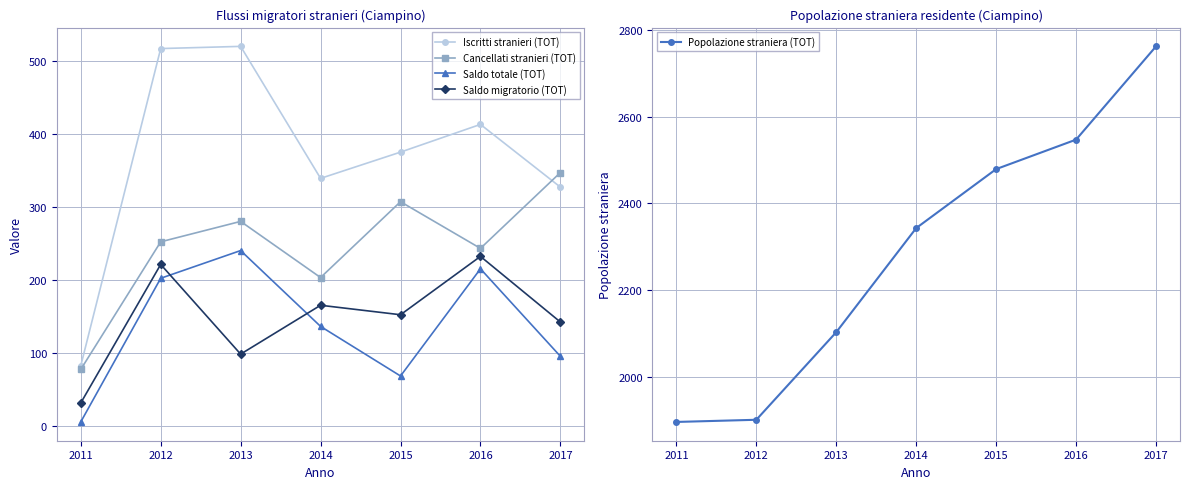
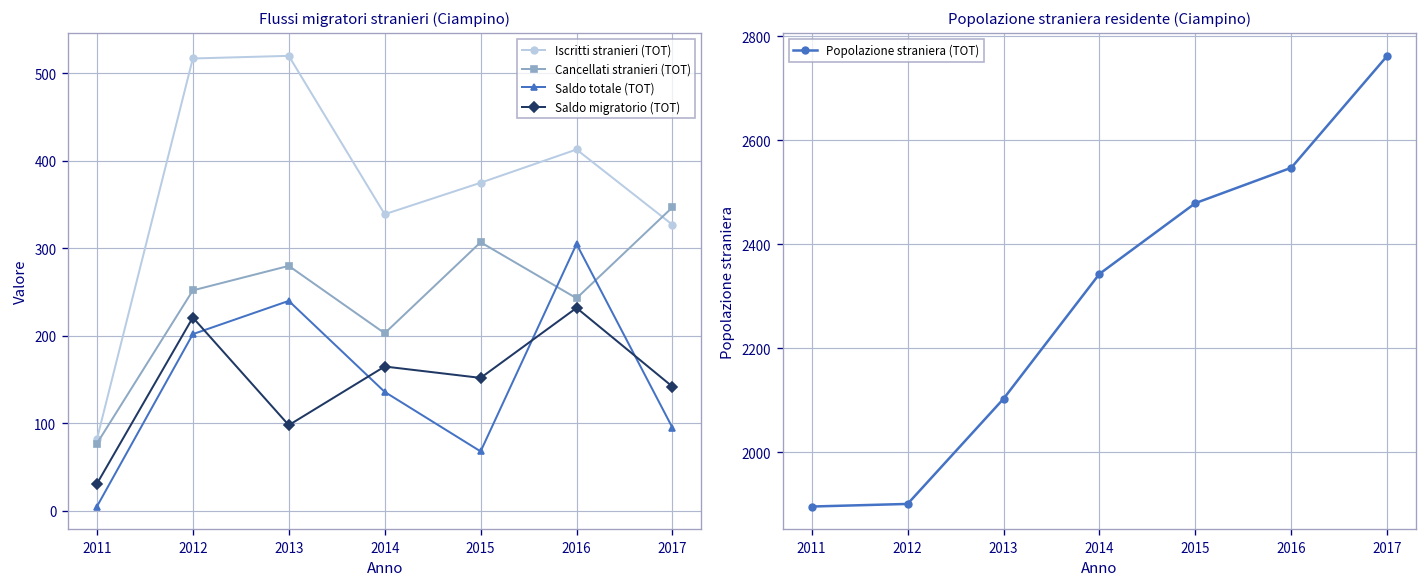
  {
    "Flussi migratori stranieri (Ciampino)": {
      "Iscritti stranieri (TOT)": {
        "2011": 80,
        "2012": 520,
        "2013": 520,
        "2014": 340,
        "2015": 380,
        "2016": 410,
        "2017": 330
      },
      "Cancellati stranieri (TOT)": {
        "2011": 80,
        "2012": 250,
        "2013": 280,
        "2014": 200,
        "2015": 310,
        "2016": 240,
        "2017": 350
      },
      "Saldo totale (TOT)": {
        "2011": 10,
        "2012": 200,
        "2013": 240,
        "2014": 140,
        "2015": 70,
-       "2016": 220,
+       "2016": 310,
        "2017": 100
      },
      "Saldo migratorio (TOT)": {
        "2011": 30,
        "2012": 220,
        "2013": 100,
        "2014": 170,
        "2015": 150,
        "2016": 230,
        "2017": 140
      }
    },
    "Popolazione straniera residente (Ciampino)": {
      "2011": 1900,
      "2012": 1900,
      "2013": 2100,
      "2014": 2340,
      "2015": 2480,
      "2016": 2550,
      "2017": 2760
    }
  }
